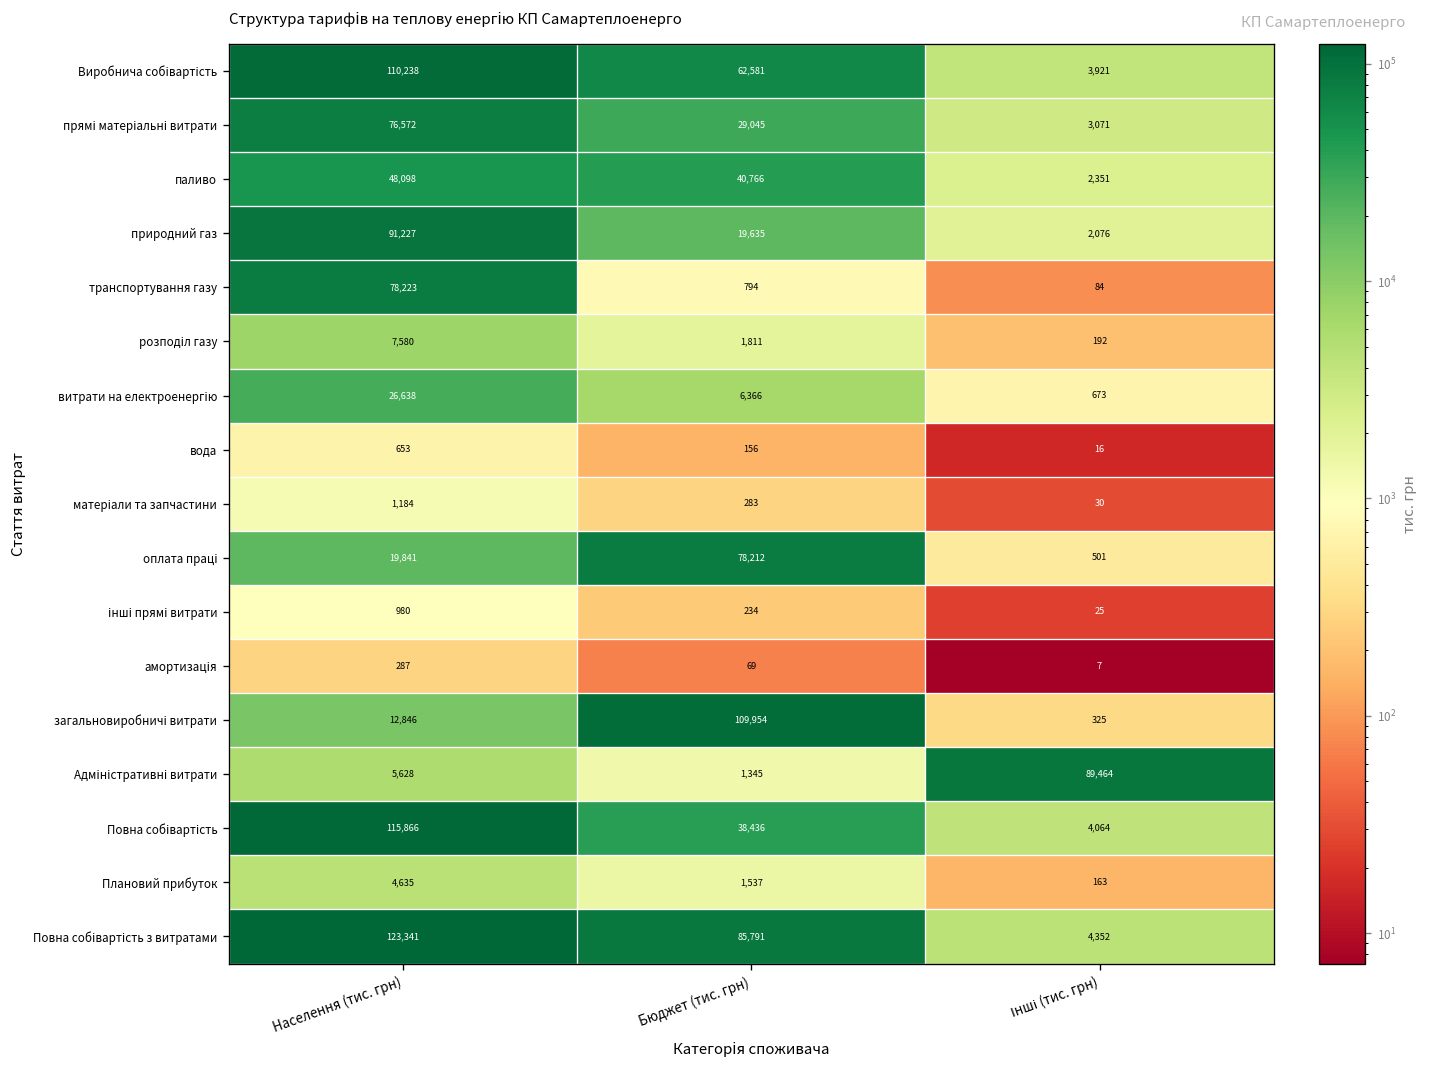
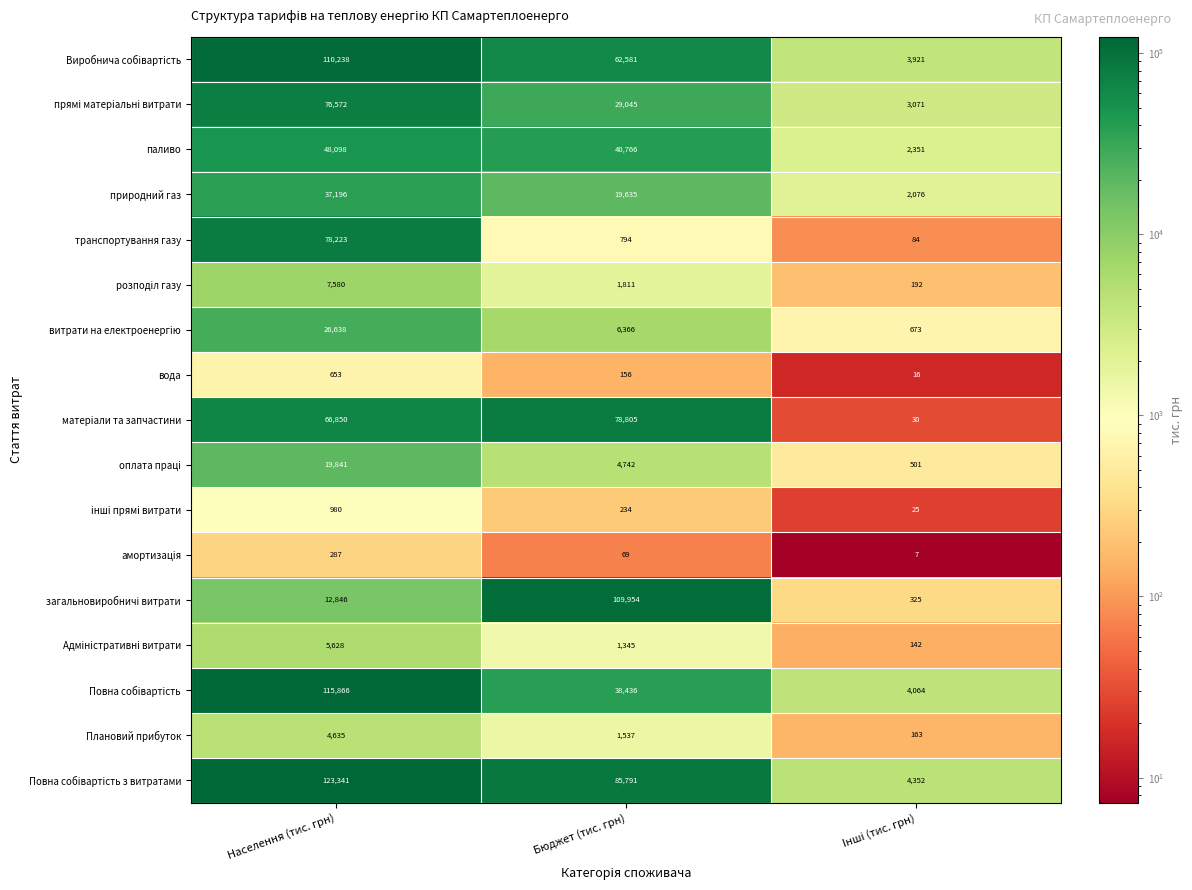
  {
    "Виробнича собівартість": {
      "Населення (тис. грн)": "110,238",
      "Бюджет (тис. грн)": "62,581",
      "Інші (тис. грн)": "3,921"
    },
    "прямі матеріальні витрати": {
      "Населення (тис. грн)": "76,572",
      "Бюджет (тис. грн)": "29,045",
      "Інші (тис. грн)": "3,071"
    },
    "паливо": {
      "Населення (тис. грн)": "48,098",
      "Бюджет (тис. грн)": "40,766",
      "Інші (тис. грн)": "2,351"
    },
    "природний газ": {
-     "Населення (тис. грн)": "91,227",
+     "Населення (тис. грн)": "37,196",
      "Бюджет (тис. грн)": "19,635",
      "Інші (тис. грн)": "2,076"
    },
    "транспортування газу": {
      "Населення (тис. грн)": "78,223",
      "Бюджет (тис. грн)": "794",
      "Інші (тис. грн)": "84"
    },
    "розподіл газу": {
      "Населення (тис. грн)": "7,580",
      "Бюджет (тис. грн)": "1,811",
      "Інші (тис. грн)": "192"
    },
    "витрати на електроенергію": {
      "Населення (тис. грн)": "26,638",
      "Бюджет (тис. грн)": "6,366",
      "Інші (тис. грн)": "673"
    },
    "вода": {
      "Населення (тис. грн)": "653",
      "Бюджет (тис. грн)": "156",
      "Інші (тис. грн)": "16"
    },
    "матеріали та запчастини": {
-     "Населення (тис. грн)": "1,184",
-     "Бюджет (тис. грн)": "283",
+     "Населення (тис. грн)": "66,850",
+     "Бюджет (тис. грн)": "78,805",
      "Інші (тис. грн)": "30"
    },
    "оплата праці": {
      "Населення (тис. грн)": "19,841",
-     "Бюджет (тис. грн)": "78,212",
+     "Бюджет (тис. грн)": "4,742",
      "Інші (тис. грн)": "501"
    },
    "інші прямі витрати": {
      "Населення (тис. грн)": "980",
      "Бюджет (тис. грн)": "234",
      "Інші (тис. грн)": "25"
    },
    "амортизація": {
      "Населення (тис. грн)": "287",
      "Бюджет (тис. грн)": "69",
      "Інші (тис. грн)": "7"
    },
    "загальновиробничі витрати": {
      "Населення (тис. грн)": "12,846",
      "Бюджет (тис. грн)": "109,954",
      "Інші (тис. грн)": "325"
    },
    "Адміністративні витрати": {
      "Населення (тис. грн)": "5,628",
      "Бюджет (тис. грн)": "1,345",
-     "Інші (тис. грн)": "89,464"
+     "Інші (тис. грн)": "142"
    },
    "Повна собівартість": {
      "Населення (тис. грн)": "115,866",
      "Бюджет (тис. грн)": "38,436",
      "Інші (тис. грн)": "4,064"
    },
    "Плановий прибуток": {
      "Населення (тис. грн)": "4,635",
      "Бюджет (тис. грн)": "1,537",
      "Інші (тис. грн)": "163"
    },
    "Повна собівартість з витратами": {
      "Населення (тис. грн)": "123,341",
      "Бюджет (тис. грн)": "85,791",
      "Інші (тис. грн)": "4,352"
    }
  }
